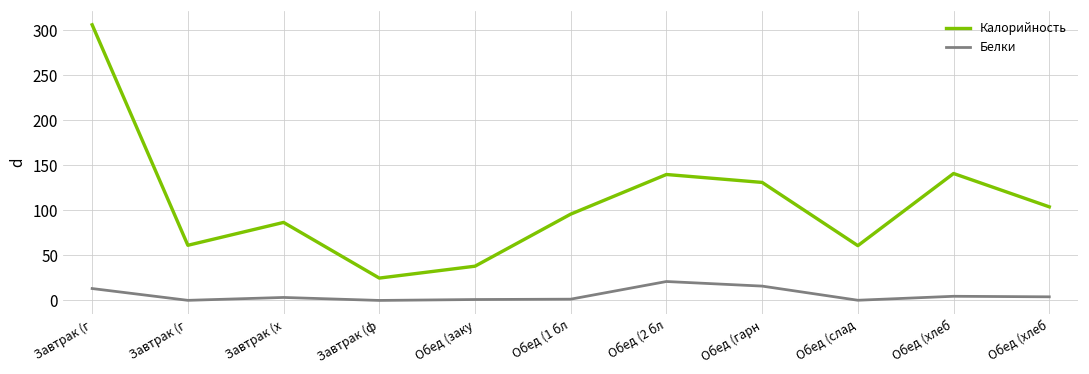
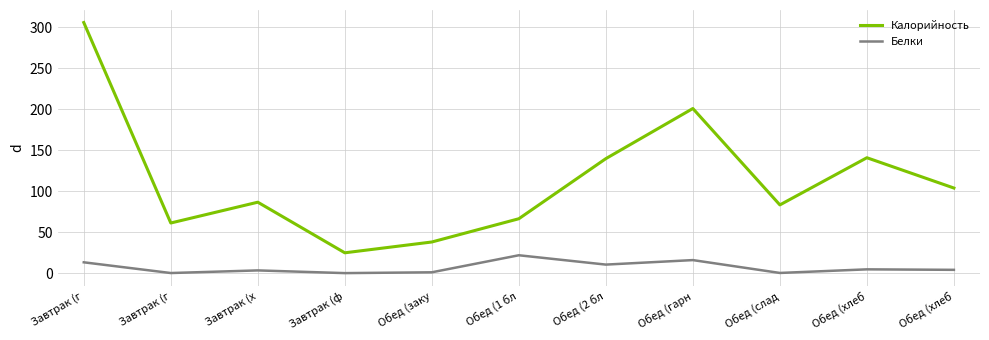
  {
    "Калорийность": {
      "Завтрак (х": 90,
      "Завтрак (ф": 20,
      "Обед (заку": 40,
-     "Обед (1 бл": 100,
+     "Обед (1 бл": 70,
      "Обед (2 бл": 140,
-     "Обед (гарн": 130,
-     "Обед (слад": 60
+     "Обед (гарн": 200,
+     "Обед (слад": 80
    },
    "Белки": {
      "Завтрак (х": 0,
      "Завтрак (ф": 0,
      "Обед (заку": 0,
-     "Обед (1 бл": 0,
-     "Обед (2 бл": 20,
+     "Обед (1 бл": 20,
+     "Обед (2 бл": 10,
      "Обед (гарн": 20,
      "Обед (слад": 0
    }
  }
